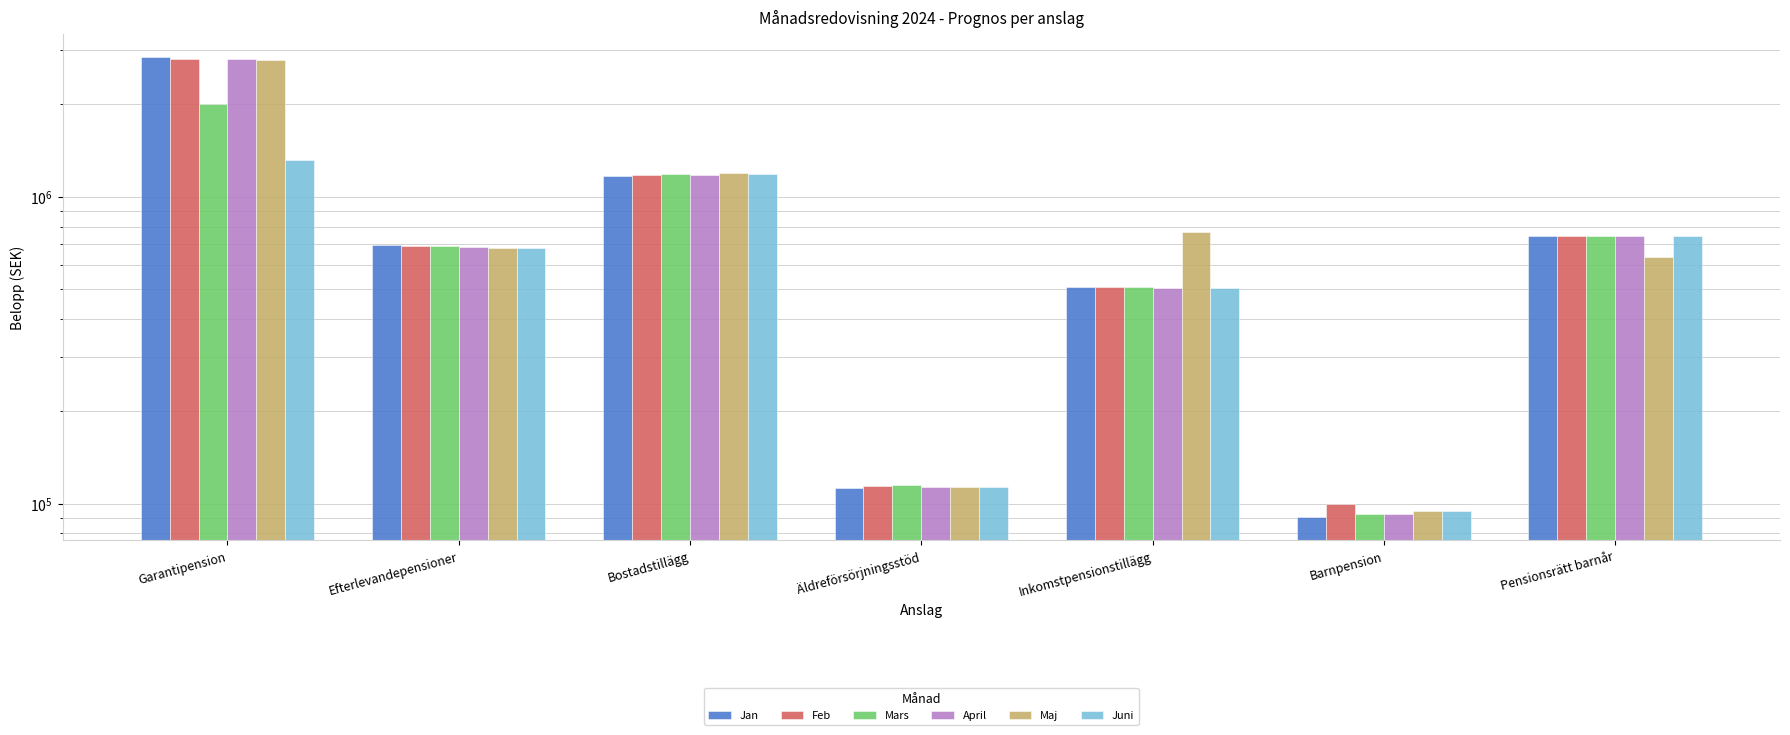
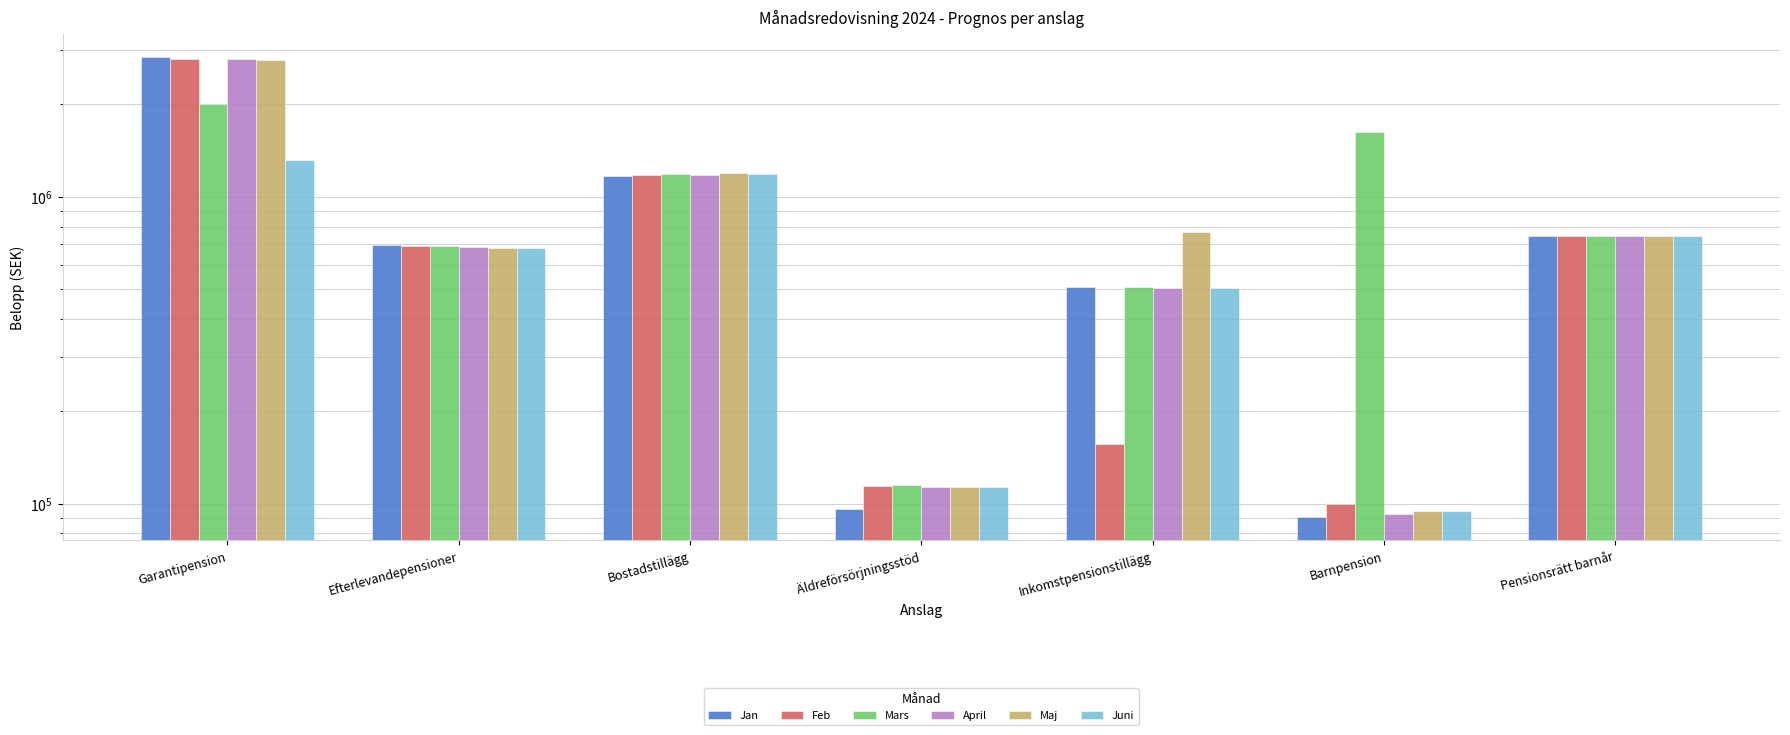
  {
    "Jan": {
      "Garantipension": 2800000,
      "Efterlevandepensioner": 700000,
      "Bostadstillägg": 1170000,
-     "Äldreförsörjningsstöd": 112000,
+     "Äldreförsörjningsstöd": 96000,
      "Inkomstpensionstillägg": 510000,
      "Barnpension": 90000,
      "Pensionsrätt barnår": 750000
    },
    "Feb": {
      "Garantipension": 2800000,
      "Efterlevandepensioner": 690000,
      "Bostadstillägg": 1180000,
      "Äldreförsörjningsstöd": 114000,
-     "Inkomstpensionstillägg": 510000,
+     "Inkomstpensionstillägg": 160000,
      "Barnpension": 100000,
      "Pensionsrätt barnår": 750000
    },
    "Mars": {
      "Garantipension": 2000000,
      "Efterlevandepensioner": 690000,
      "Bostadstillägg": 1190000,
      "Äldreförsörjningsstöd": 115000,
      "Inkomstpensionstillägg": 510000,
-     "Barnpension": 93000,
+     "Barnpension": 1600000,
      "Pensionsrätt barnår": 750000
    },
    "April": {
      "Garantipension": 2800000,
      "Efterlevandepensioner": 690000,
      "Bostadstillägg": 1180000,
      "Äldreförsörjningsstöd": 114000,
      "Inkomstpensionstillägg": 510000,
      "Barnpension": 92000,
      "Pensionsrätt barnår": 750000
    },
    "Maj": {
      "Garantipension": 2800000,
      "Efterlevandepensioner": 680000,
      "Bostadstillägg": 1190000,
      "Äldreförsörjningsstöd": 113000,
      "Inkomstpensionstillägg": 770000,
      "Barnpension": 95000,
-     "Pensionsrätt barnår": 640000
+     "Pensionsrätt barnår": 750000
    },
    "Juni": {
      "Garantipension": 1320000,
      "Efterlevandepensioner": 680000,
      "Bostadstillägg": 1180000,
      "Äldreförsörjningsstöd": 114000,
      "Inkomstpensionstillägg": 500000,
      "Barnpension": 95000,
      "Pensionsrätt barnår": 750000
    }
  }
